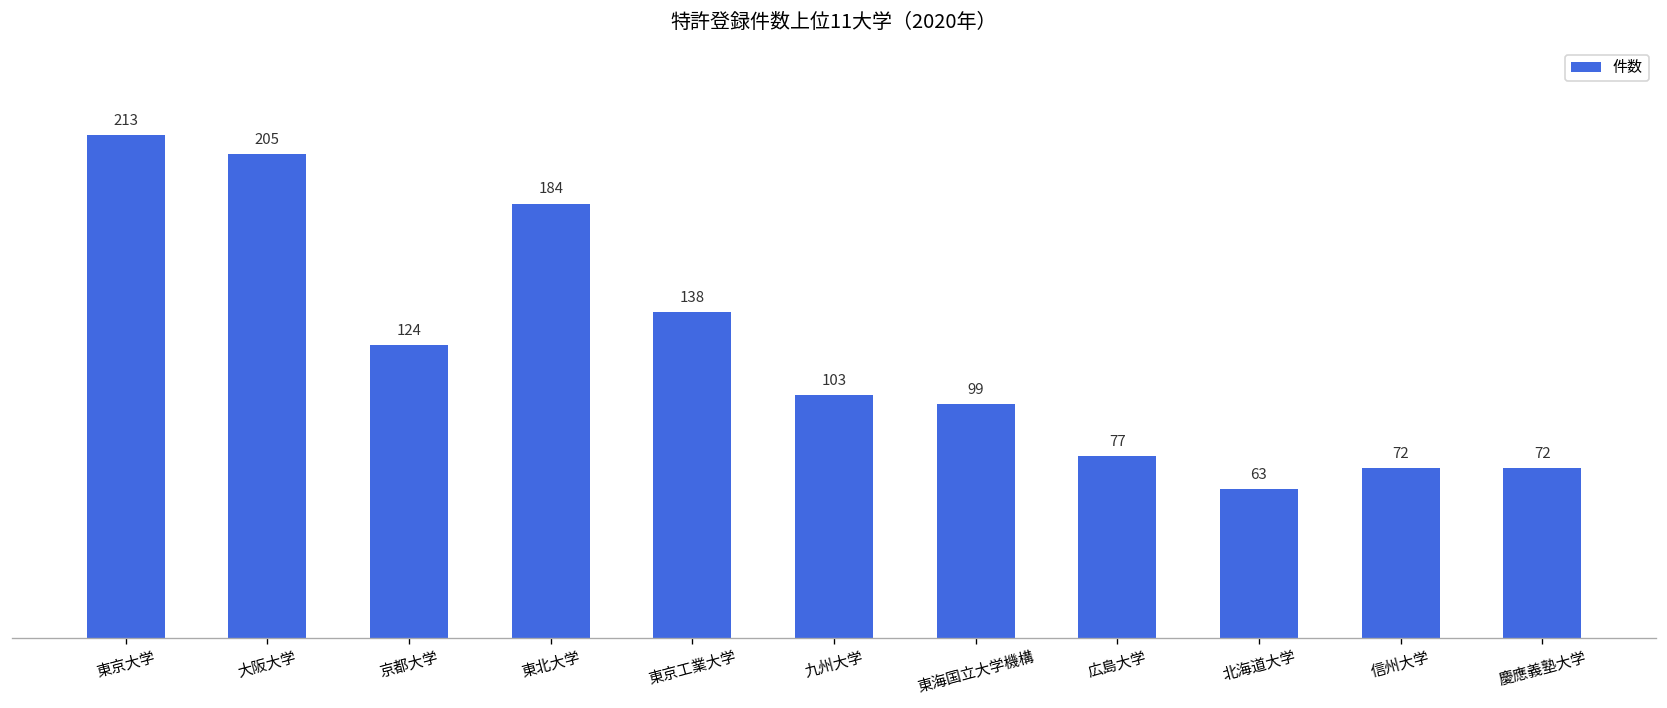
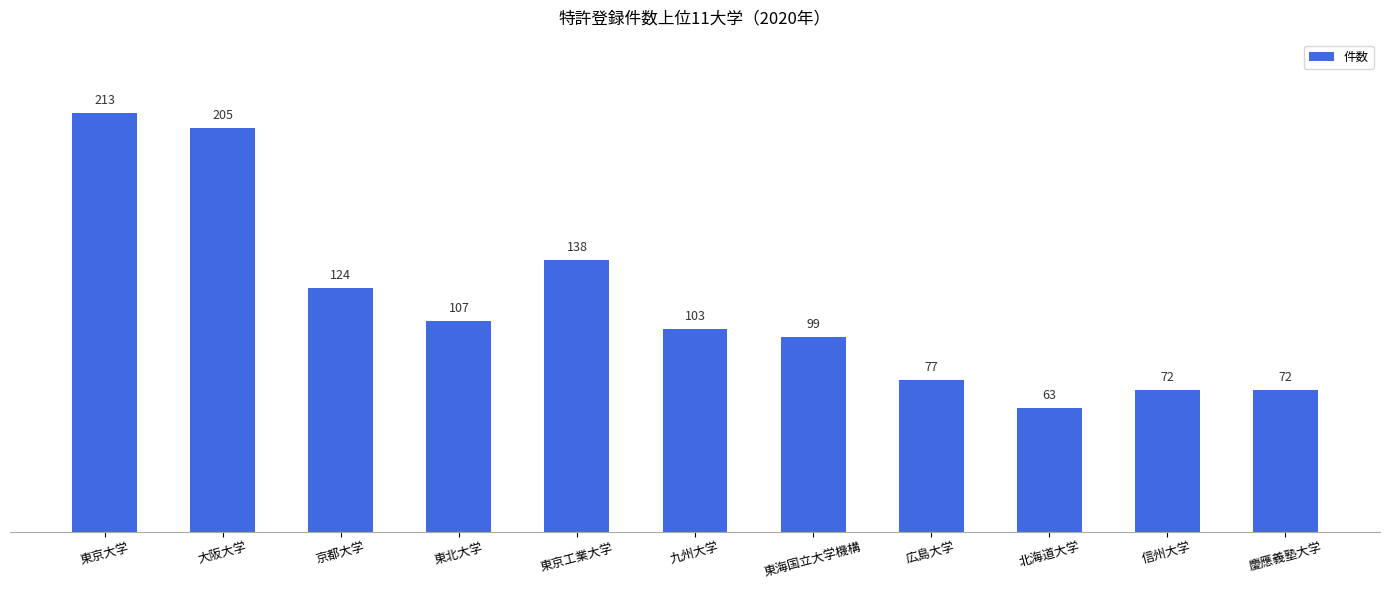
  {
    "東京大学": 213,
    "大阪大学": 205,
    "京都大学": 124,
-   "東北大学": 184,
+   "東北大学": 107,
    "東京工業大学": 138,
    "九州大学": 103,
    "東海国立大学機構": 99,
    "広島大学": 77,
    "北海道大学": 63,
    "信州大学": 72,
    "慶應義塾大学": 72
  }
